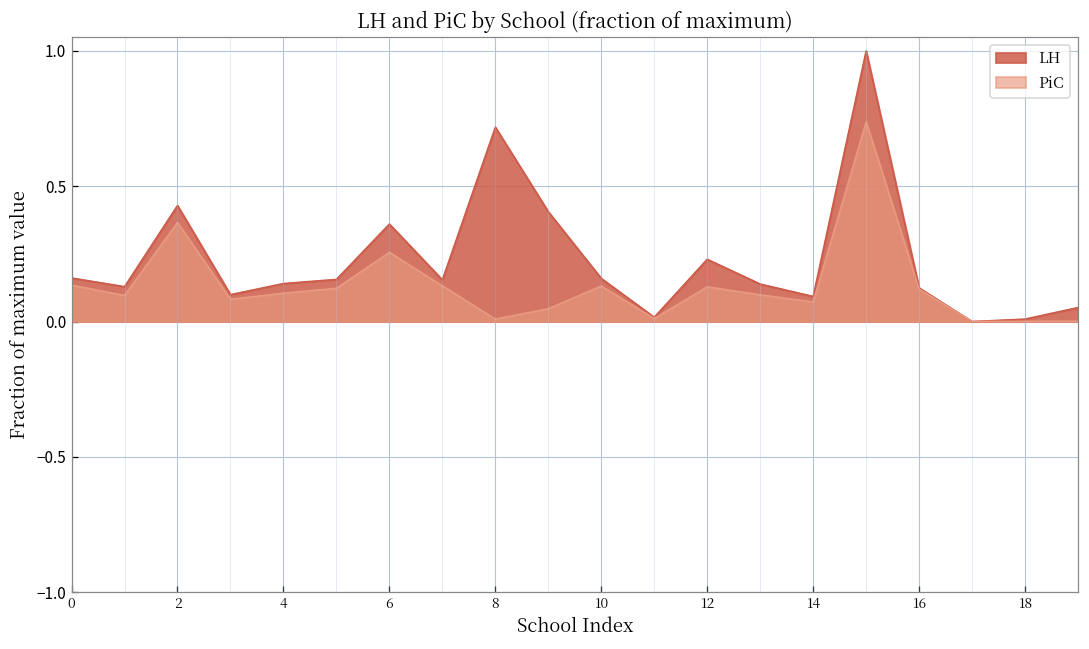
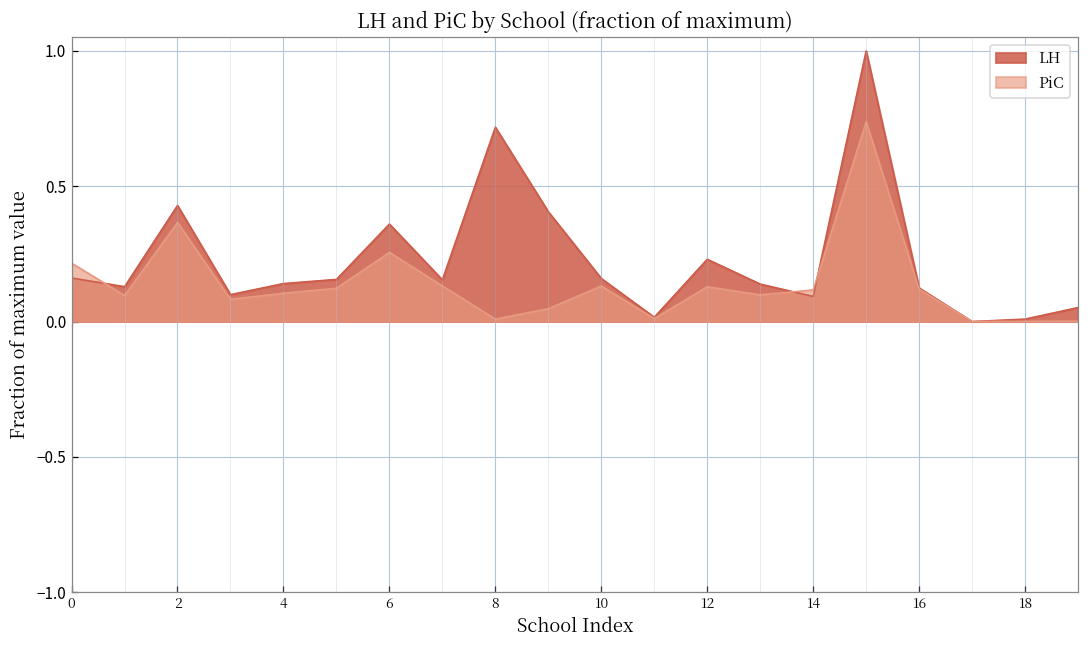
  {
    "LH": {
      "0": 0.16,
      "2": 0.43,
      "4": 0.14,
      "6": 0.36,
      "8": 0.72,
      "10": 0.16,
      "12": 0.23,
      "14": 0.09
    },
    "PiC": {
-     "0": 0.13,
+     "0": 0.22,
      "2": 0.37,
      "4": 0.10,
      "6": 0.26,
      "8": 0.01,
      "10": 0.13,
      "12": 0.13,
-     "14": 0.07
+     "14": 0.12
    }
  }
